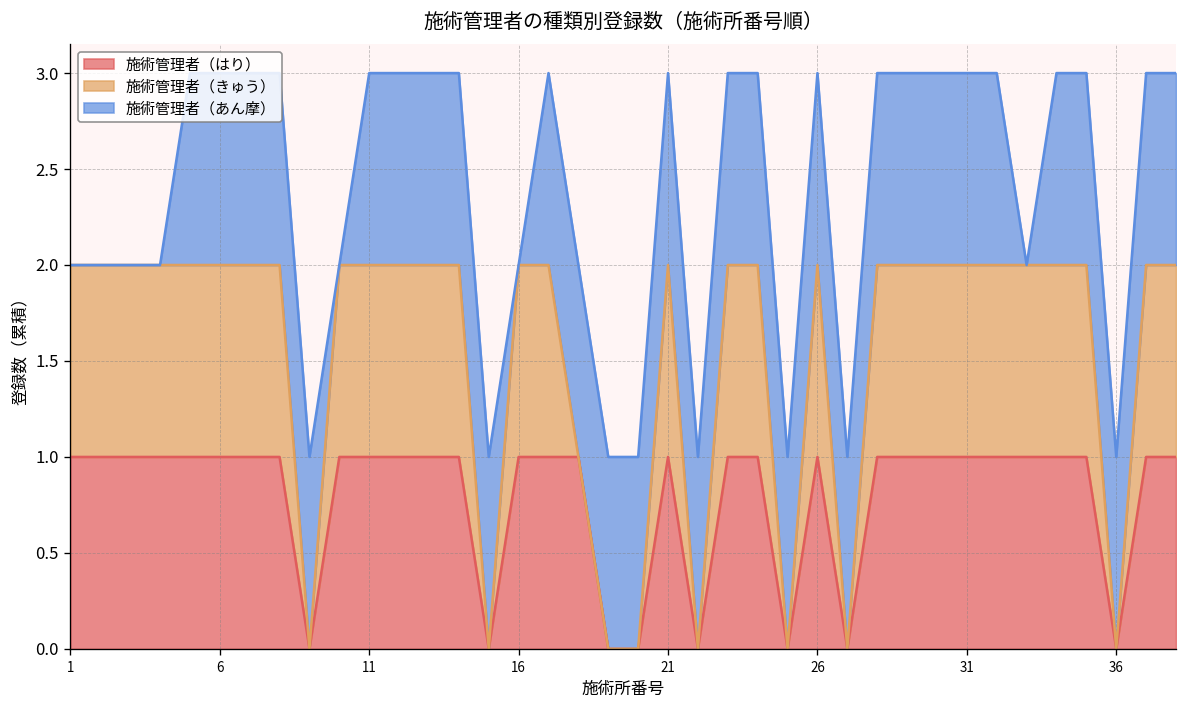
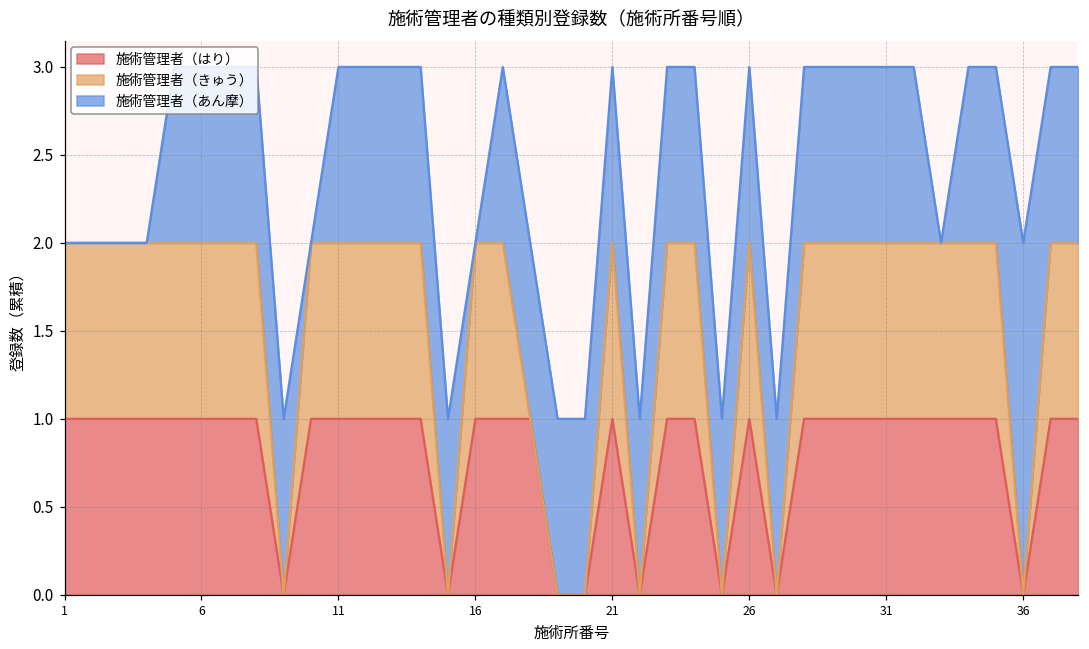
  {
    "施術管理者（はり）": {
      "1": 1,
      "6": 1,
      "11": 1,
      "16": 1,
      "21": 1,
      "26": 1,
      "31": 1
    },
    "施術管理者（きゅう）": {
      "6": 2,
      "11": 2,
      "21": 2,
      "26": 2,
      "31": 2
    },
    "施術管理者（あん摩）": {
      "11": 1,
      "21": 1,
      "26": 1,
      "31": 1,
-     "36": 1
+     "36": 2
    }
  }
